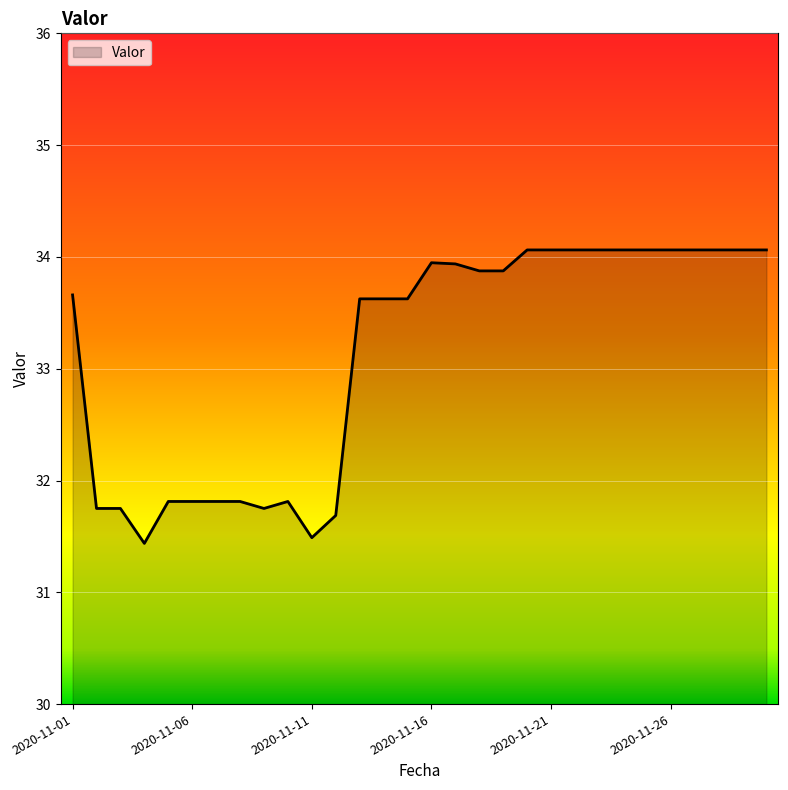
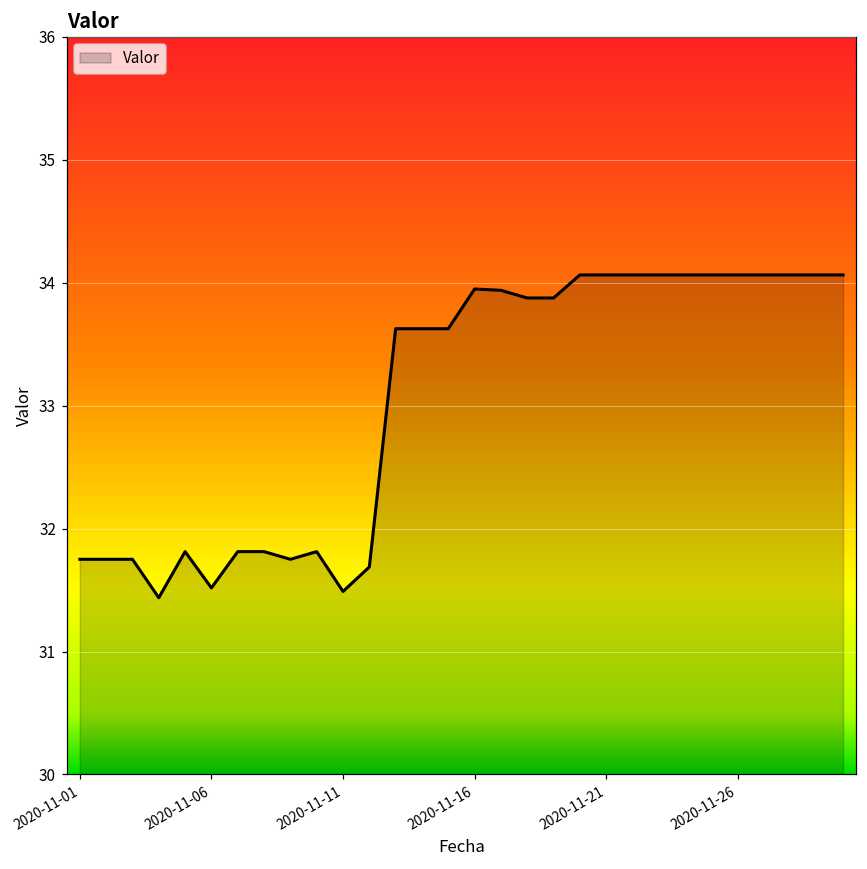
  {
-   "2020-11-01": 33.66,
-   "2020-11-06": 31.81,
+   "2020-11-01": 31.75,
+   "2020-11-06": 31.52,
    "2020-11-11": 31.49,
    "2020-11-16": 33.95,
    "2020-11-21": 34.06,
    "2020-11-26": 34.06
  }
